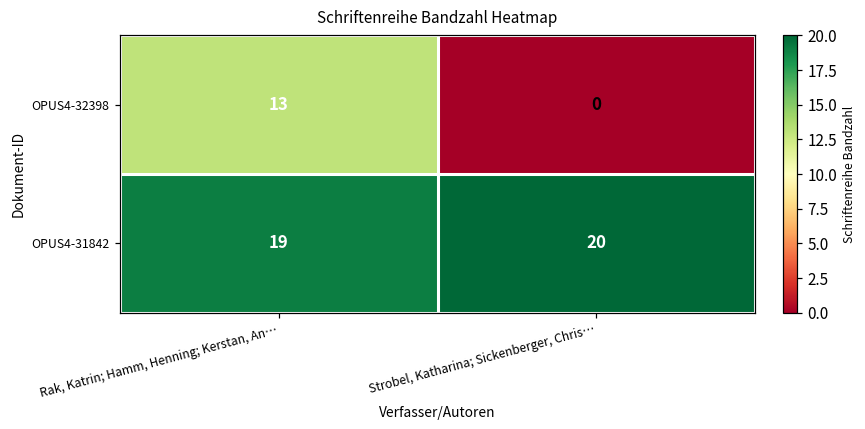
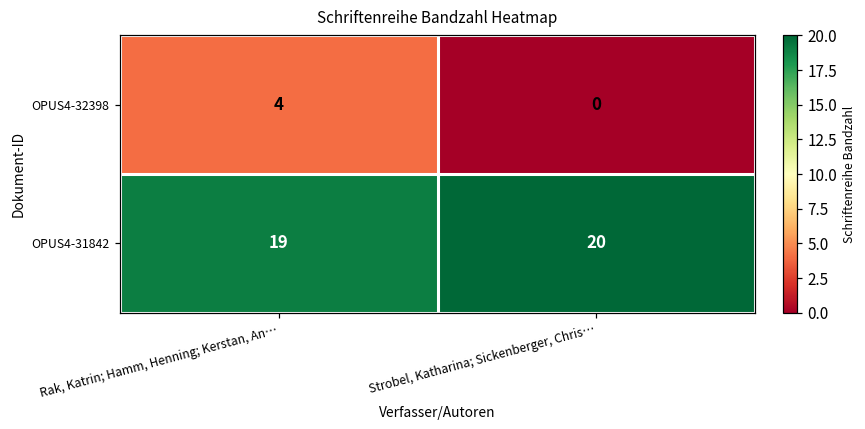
  {
    "OPUS4-32398": {
-     "Rak, Katrin; Hamm, Henning; Kerstan, An…": 13,
+     "Rak, Katrin; Hamm, Henning; Kerstan, An…": 4,
      "Strobel, Katharina; Sickenberger, Chris…": 0
    },
    "OPUS4-31842": {
      "Rak, Katrin; Hamm, Henning; Kerstan, An…": 19,
      "Strobel, Katharina; Sickenberger, Chris…": 20
    }
  }
